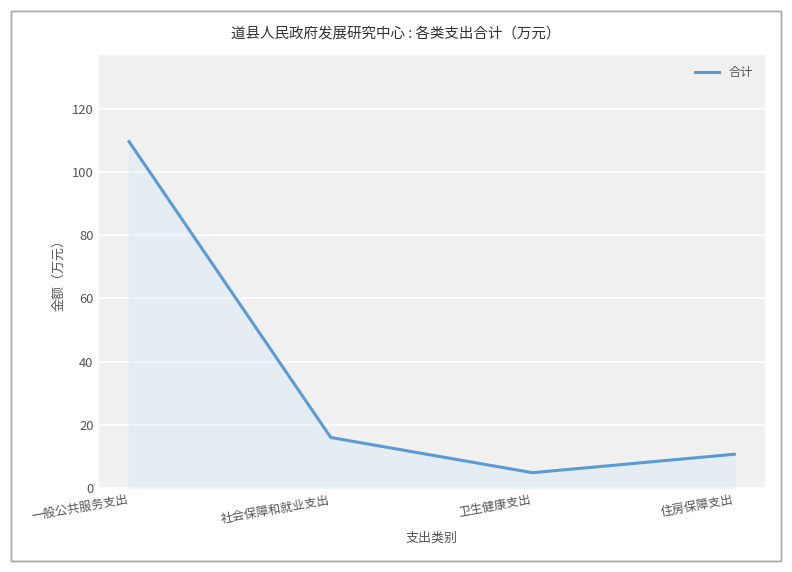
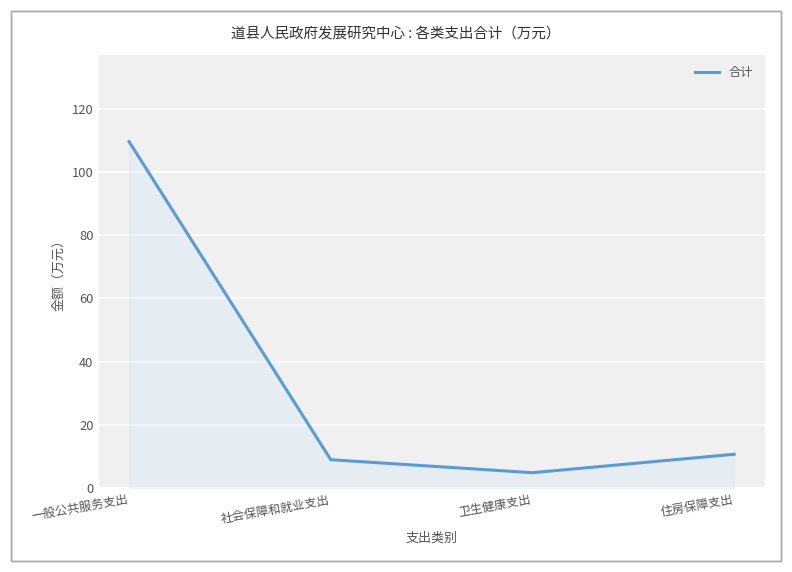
  {
    "一般公共服务支出": 110,
-   "社会保障和就业支出": 16,
+   "社会保障和就业支出": 9,
    "卫生健康支出": 5,
    "住房保障支出": 11
  }
